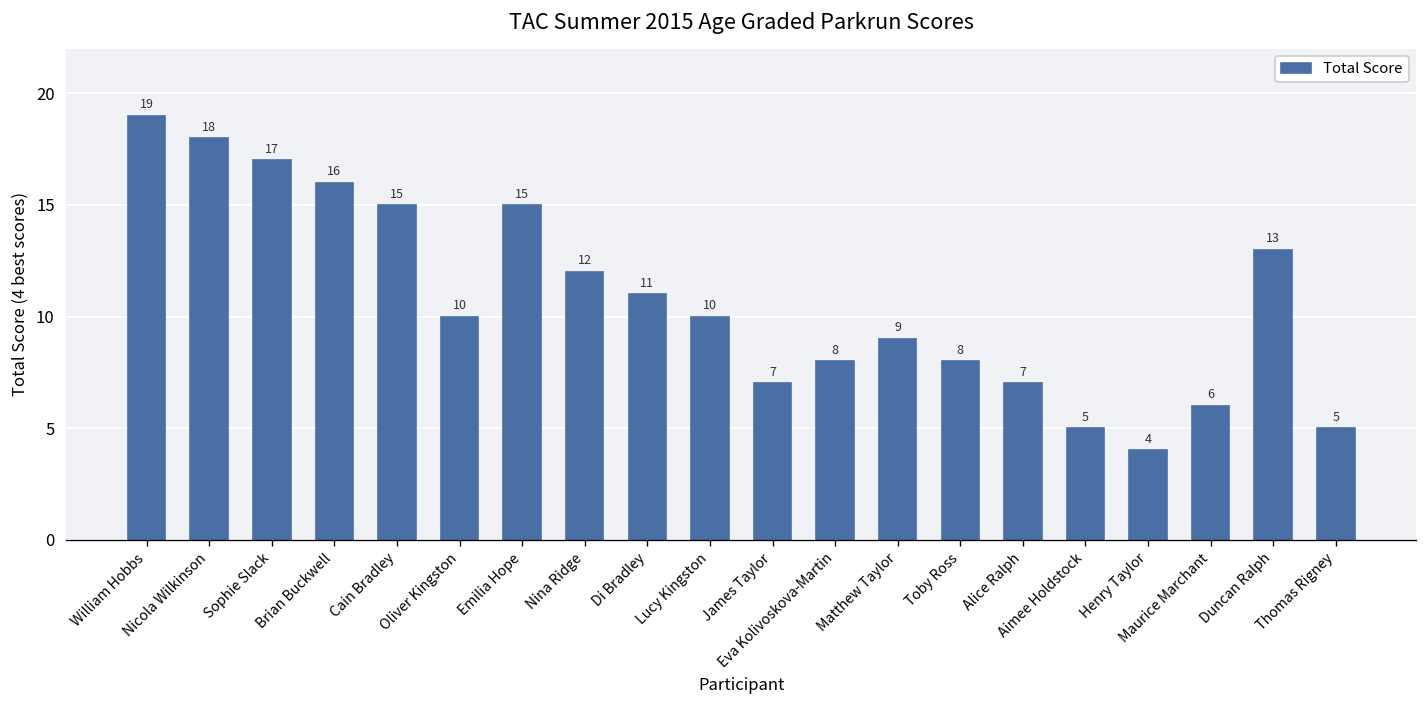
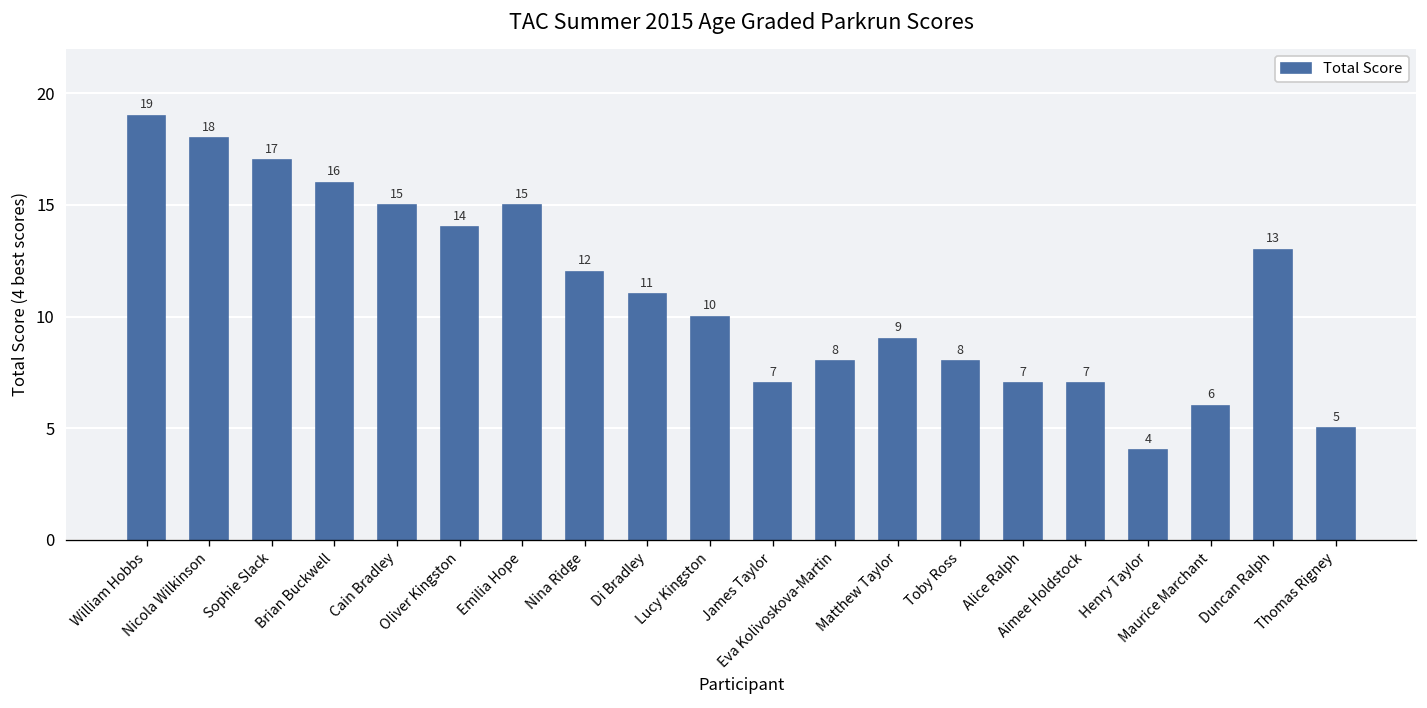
  {
    "William Hobbs": 19,
    "Nicola Wilkinson": 18,
    "Sophie Slack": 17,
    "Brian Buckwell": 16,
    "Cain Bradley": 15,
-   "Oliver Kingston": 10,
+   "Oliver Kingston": 14,
    "Emilia Hope": 15,
    "Nina Ridge": 12,
    "Di Bradley": 11,
    "Lucy Kingston": 10,
    "James Taylor": 7,
    "Eva Kolivoskova-Martin": 8,
    "Matthew Taylor": 9,
    "Toby Ross": 8,
    "Alice Ralph": 7,
-   "Aimee Holdstock": 5,
+   "Aimee Holdstock": 7,
    "Henry Taylor": 4,
    "Maurice Marchant": 6,
    "Duncan Ralph": 13,
    "Thomas Rigney": 5
  }
